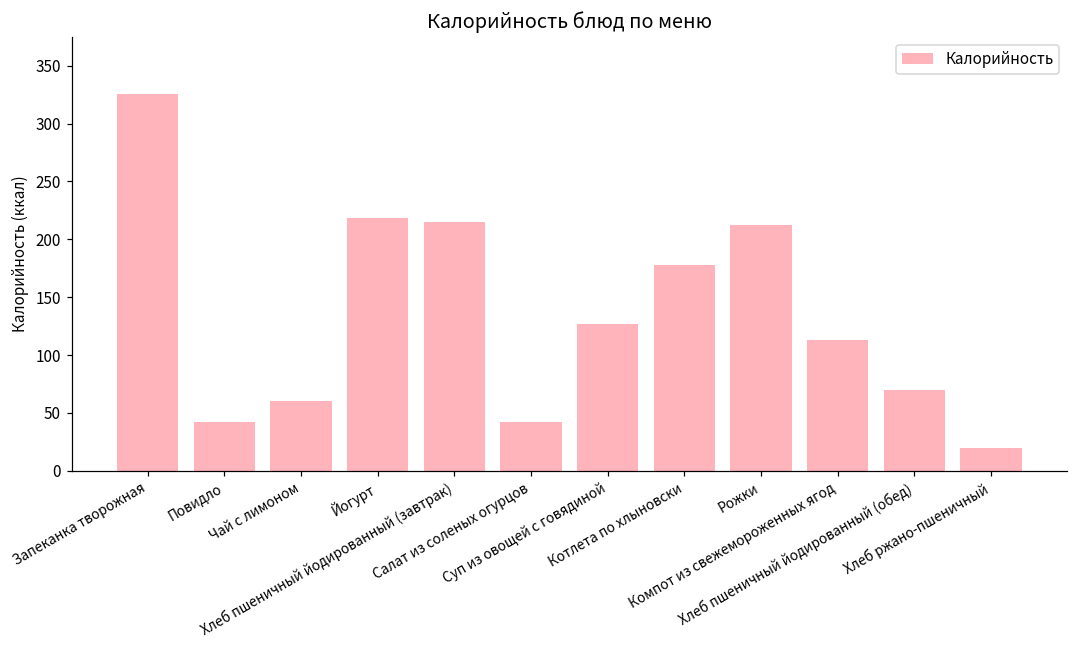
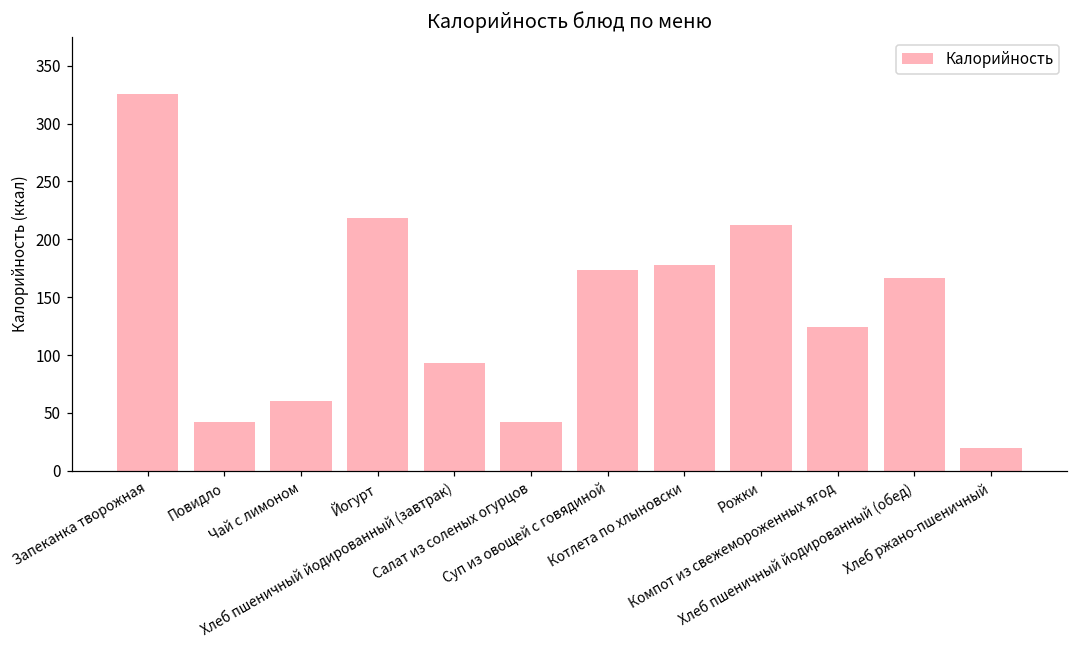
  {
    "Запеканка творожная": 326,
    "Повидло": 42,
    "Чай с лимоном": 60,
    "Йогурт": 218,
-   "Хлеб пшеничный йодированный (завтрак)": 215,
+   "Хлеб пшеничный йодированный (завтрак)": 93,
    "Салат из соленых огурцов": 42,
-   "Суп из овощей с говядиной": 127,
+   "Суп из овощей с говядиной": 173,
    "Котлета по хлыновски": 178,
    "Рожки": 212,
-   "Компот из свежемороженных ягод": 113,
-   "Хлеб пшеничный йодированный (обед)": 70,
+   "Компот из свежемороженных ягод": 124,
+   "Хлеб пшеничный йодированный (обед)": 167,
    "Хлеб ржано-пшеничный": 20
  }
